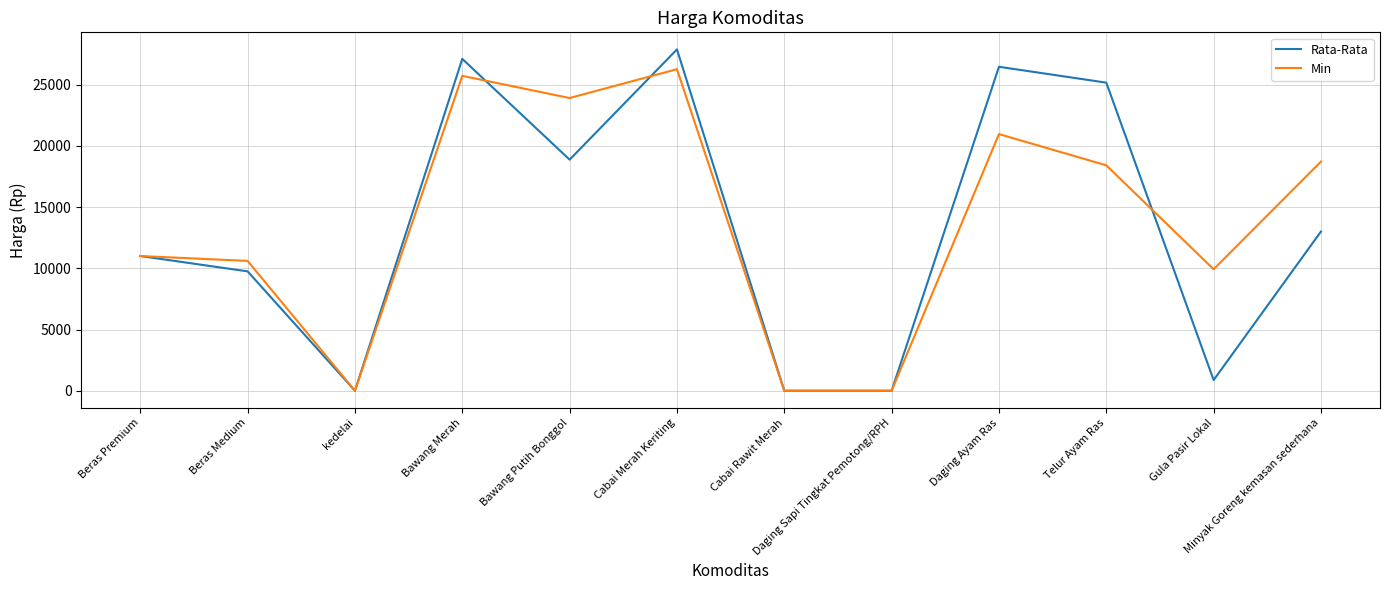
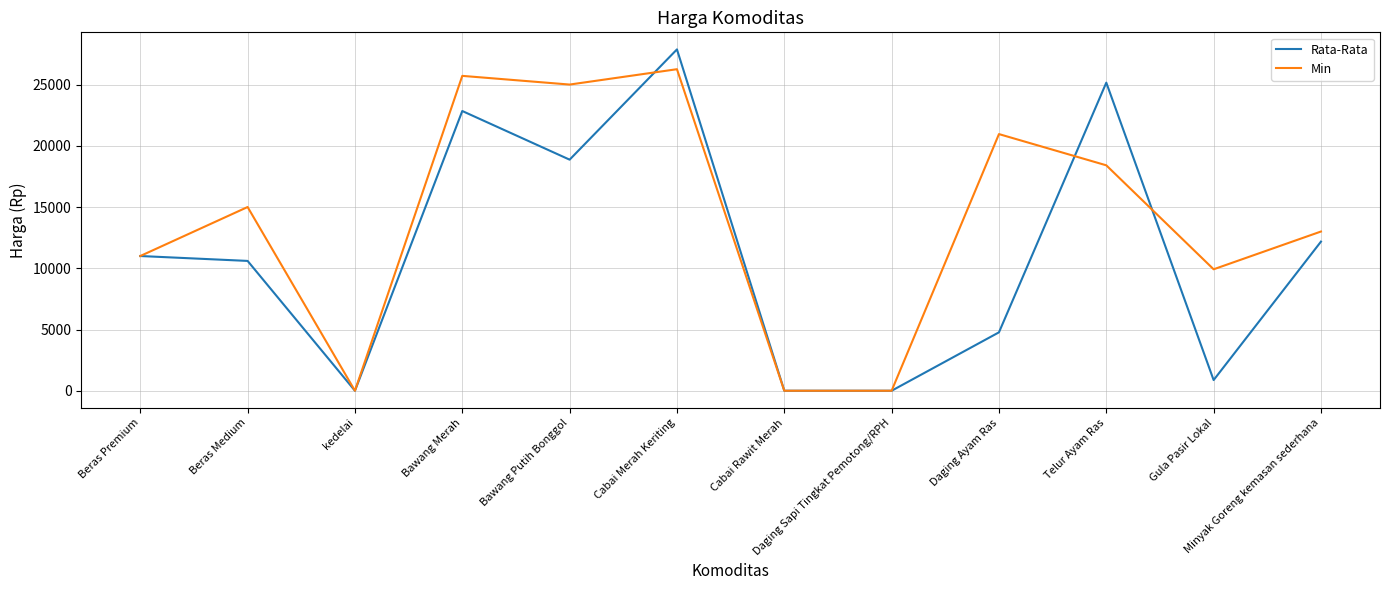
  {
    "Rata-Rata": {
-     "Beras Medium": 9700,
-     "Bawang Merah": 27100,
+     "Beras Medium": 10600,
+     "Bawang Merah": 22800,
      "Bawang Putih Bonggol": 18900,
      "Cabai Merah Keriting": 27900,
-     "Daging Ayam Ras": 26500,
+     "Daging Ayam Ras": 4800,
      "Telur Ayam Ras": 25200,
      "Gula Pasir Lokal": 900,
-     "Minyak Goreng kemasan sederhana": 13000
+     "Minyak Goreng kemasan sederhana": 12200
    },
    "Min": {
-     "Beras Medium": 10600,
+     "Beras Medium": 15000,
      "Bawang Merah": 25700,
-     "Bawang Putih Bonggol": 23900,
+     "Bawang Putih Bonggol": 25000,
      "Cabai Merah Keriting": 26300,
      "Daging Ayam Ras": 21000,
      "Telur Ayam Ras": 18400,
      "Gula Pasir Lokal": 9900,
-     "Minyak Goreng kemasan sederhana": 18700
+     "Minyak Goreng kemasan sederhana": 13000
    }
  }
